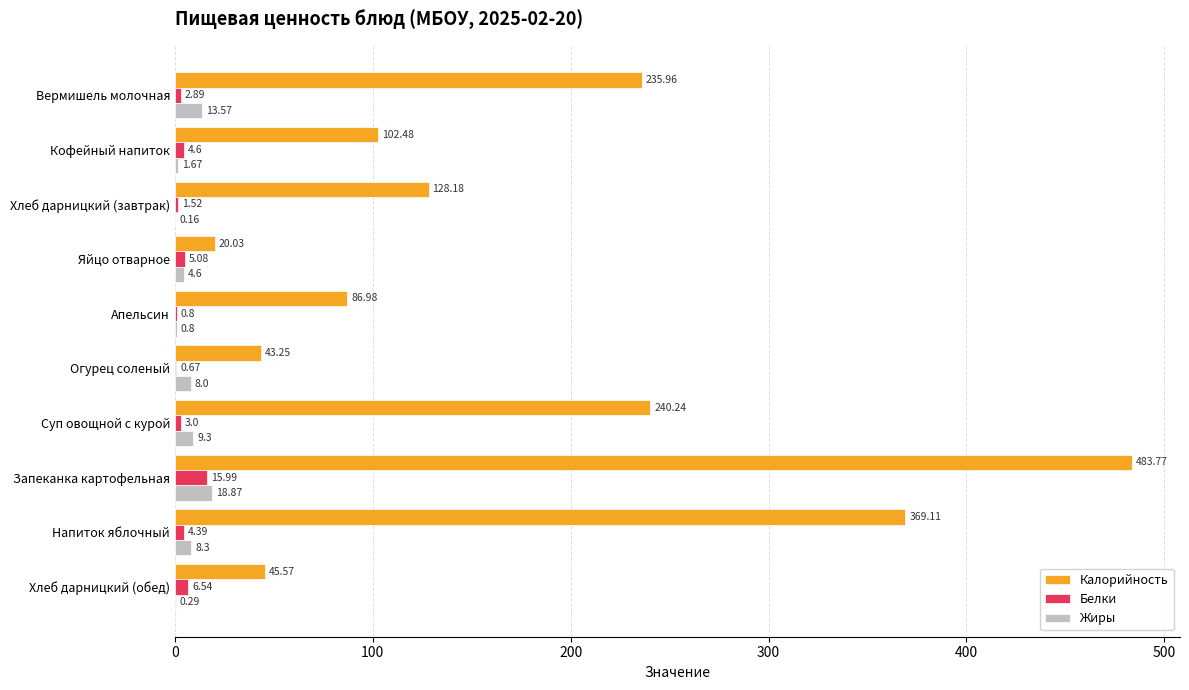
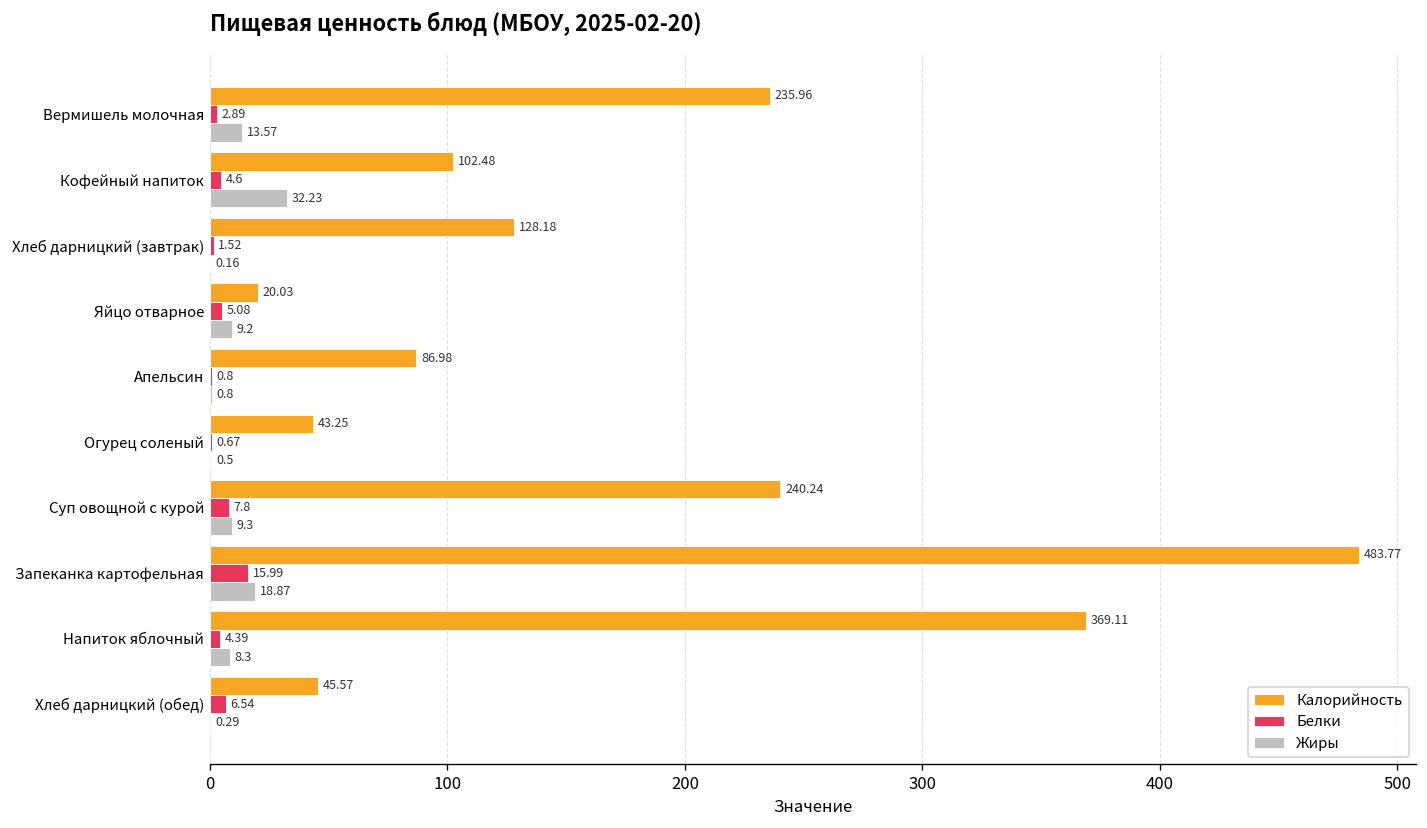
  {
    "Калорийность": {
      "Вермишель молочная": 235.96,
      "Кофейный напиток": 102.48,
      "Хлеб дарницкий (завтрак)": 128.18,
      "Яйцо отварное": 20.03,
      "Апельсин": 86.98,
      "Огурец соленый": 43.25,
      "Суп овощной с курой": 240.24,
      "Запеканка картофельная": 483.77,
      "Напиток яблочный": 369.11,
      "Хлеб дарницкий (обед)": 45.57
    },
    "Белки": {
      "Вермишель молочная": 2.89,
      "Кофейный напиток": 4.6,
      "Хлеб дарницкий (завтрак)": 1.52,
      "Яйцо отварное": 5.08,
      "Апельсин": 0.8,
      "Огурец соленый": 0.67,
-     "Суп овощной с курой": 3.0,
+     "Суп овощной с курой": 7.8,
      "Запеканка картофельная": 15.99,
      "Напиток яблочный": 4.39,
      "Хлеб дарницкий (обед)": 6.54
    },
    "Жиры": {
      "Вермишель молочная": 13.57,
-     "Кофейный напиток": 1.67,
+     "Кофейный напиток": 32.23,
      "Хлеб дарницкий (завтрак)": 0.16,
-     "Яйцо отварное": 4.6,
+     "Яйцо отварное": 9.2,
      "Апельсин": 0.8,
-     "Огурец соленый": 8.0,
+     "Огурец соленый": 0.5,
      "Суп овощной с курой": 9.3,
      "Запеканка картофельная": 18.87,
      "Напиток яблочный": 8.3,
      "Хлеб дарницкий (обед)": 0.29
    }
  }
